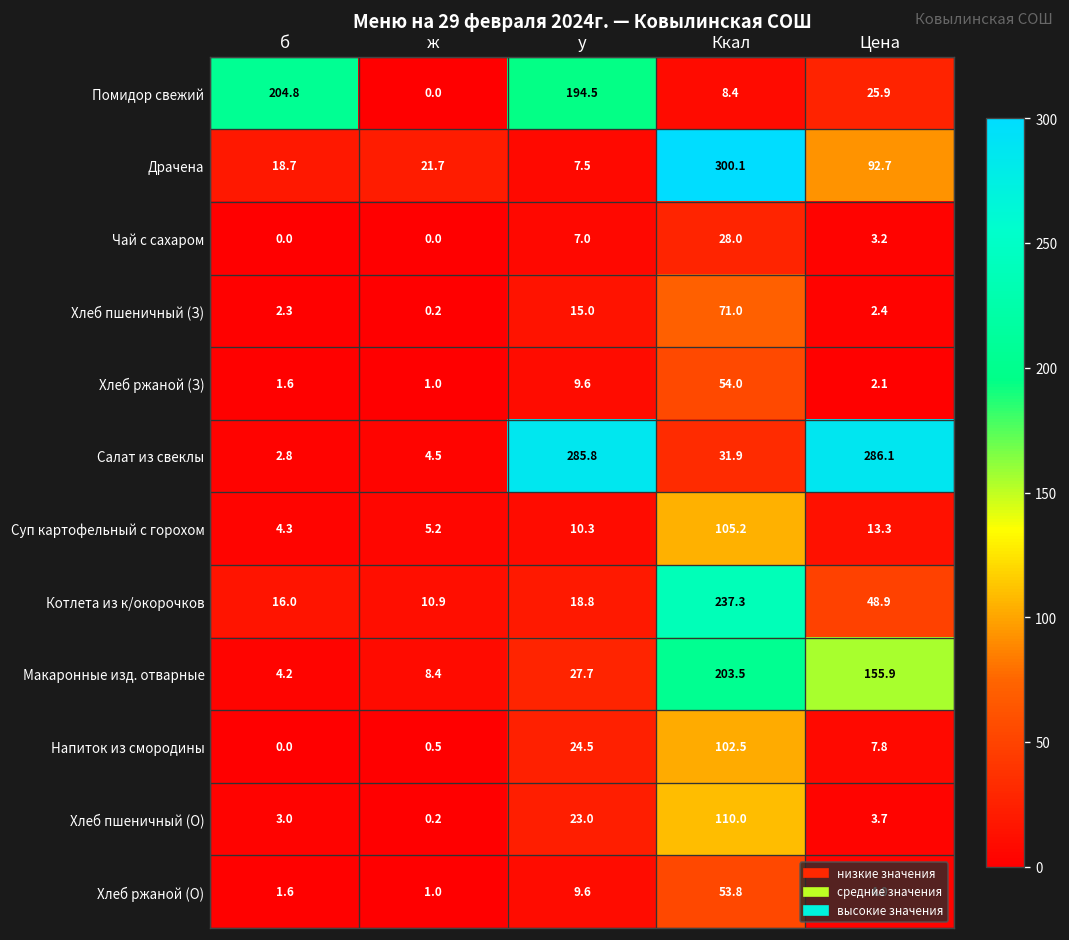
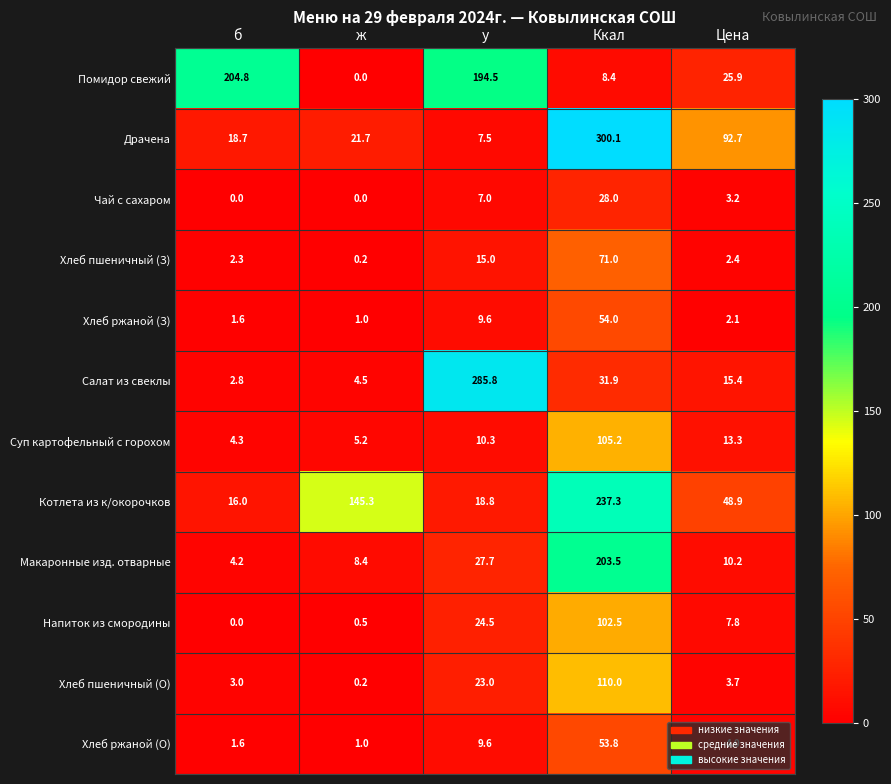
  {
    "Помидор свежий": {
      "б": 204.8,
      "ж": 0.0,
      "у": 194.5,
      "Ккал": 8.4,
      "Цена": 25.9
    },
    "Драчена": {
      "б": 18.7,
      "ж": 21.7,
      "у": 7.5,
      "Ккал": 300.1,
      "Цена": 92.7
    },
    "Чай с сахаром": {
      "б": 0.0,
      "ж": 0.0,
      "у": 7.0,
      "Ккал": 28.0,
      "Цена": 3.2
    },
    "Хлеб пшеничный (З)": {
      "б": 2.3,
      "ж": 0.2,
      "у": 15.0,
      "Ккал": 71.0,
      "Цена": 2.4
    },
    "Хлеб ржаной (З)": {
      "б": 1.6,
      "ж": 1.0,
      "у": 9.6,
      "Ккал": 54.0,
      "Цена": 2.1
    },
    "Салат из свеклы": {
      "б": 2.8,
      "ж": 4.5,
      "у": 285.8,
      "Ккал": 31.9,
-     "Цена": 286.1
+     "Цена": 15.4
    },
    "Суп картофельный с горохом": {
      "б": 4.3,
      "ж": 5.2,
      "у": 10.3,
      "Ккал": 105.2,
      "Цена": 13.3
    },
    "Котлета из к/окорочков": {
      "б": 16.0,
-     "ж": 10.9,
+     "ж": 145.3,
      "у": 18.8,
      "Ккал": 237.3,
      "Цена": 48.9
    },
    "Макаронные изд. отварные": {
      "б": 4.2,
      "ж": 8.4,
      "у": 27.7,
      "Ккал": 203.5,
-     "Цена": 155.9
+     "Цена": 10.2
    },
    "Напиток из смородины": {
      "б": 0.0,
      "ж": 0.5,
      "у": 24.5,
      "Ккал": 102.5,
      "Цена": 7.8
    },
    "Хлеб пшеничный (О)": {
      "б": 3.0,
      "ж": 0.2,
      "у": 23.0,
      "Ккал": 110.0,
      "Цена": 3.7
    },
    "Хлеб ржаной (О)": {
      "б": 1.6,
      "ж": 1.0,
      "у": 9.6,
      "Ккал": 53.8
    }
  }
